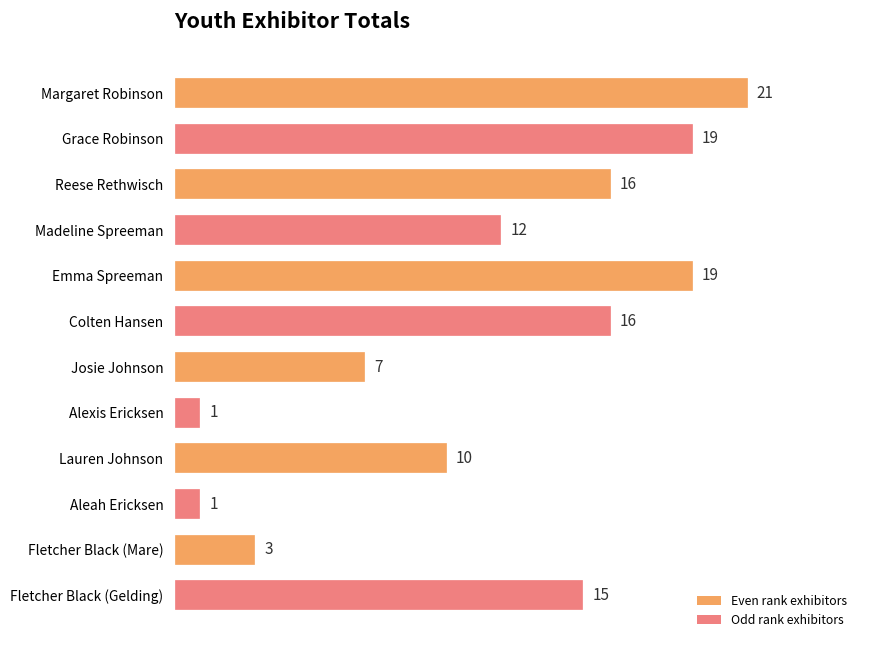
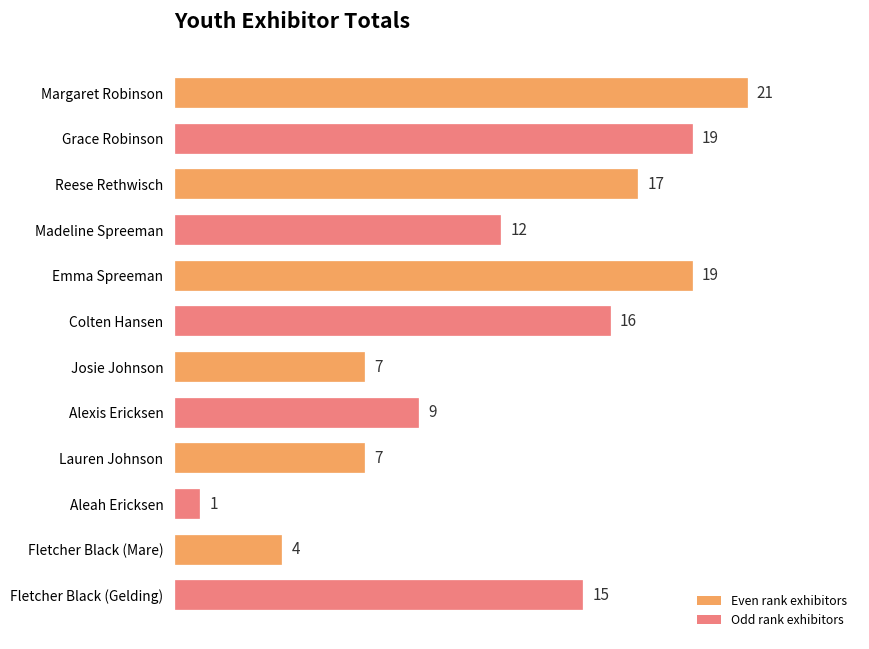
  {
    "Margaret Robinson": 21,
    "Grace Robinson": 19,
-   "Reese Rethwisch": 16,
+   "Reese Rethwisch": 17,
    "Madeline Spreeman": 12,
    "Emma Spreeman": 19,
    "Colten Hansen": 16,
    "Josie Johnson": 7,
-   "Alexis Ericksen": 1,
-   "Lauren Johnson": 10,
+   "Alexis Ericksen": 9,
+   "Lauren Johnson": 7,
    "Aleah Ericksen": 1,
-   "Fletcher Black (Mare)": 3,
+   "Fletcher Black (Mare)": 4,
    "Fletcher Black (Gelding)": 15
  }
